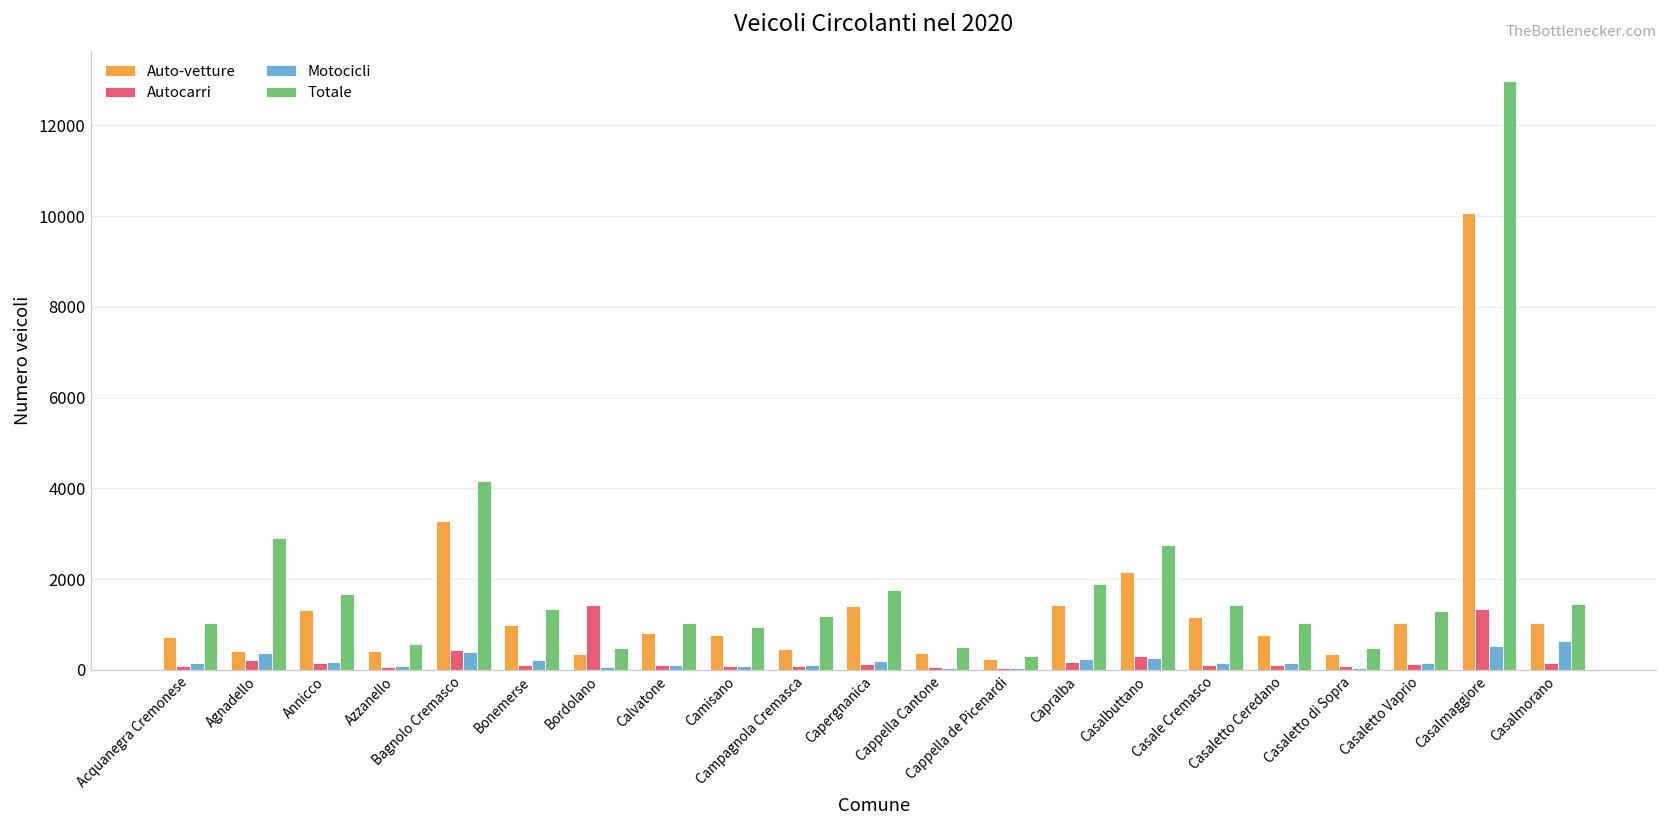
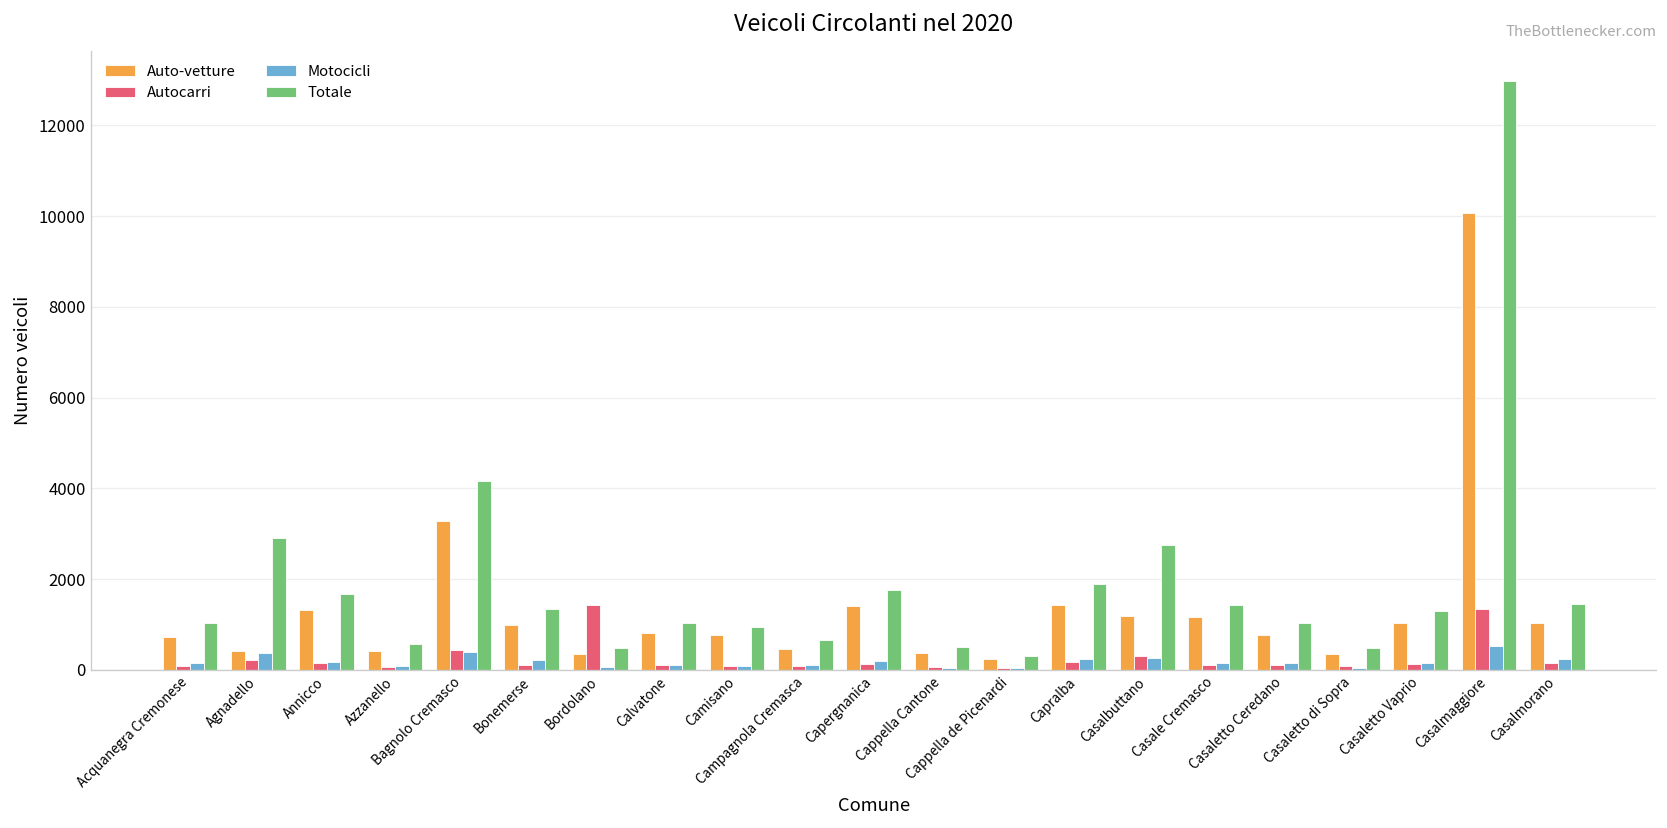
  {
    "Auto-vetture": {
      "Acquanegra Cremonese": 700,
      "Agnadello": 400,
      "Annicco": 1300,
      "Azzanello": 400,
      "Bagnolo Cremasco": 3300,
      "Bonemerse": 1000,
      "Bordolano": 300,
      "Calvatone": 800,
      "Camisano": 800,
      "Campagnola Cremasca": 500,
      "Capergnanica": 1400,
      "Cappella Cantone": 400,
      "Cappella de Picenardi": 200,
      "Capralba": 1400,
-     "Casalbuttano": 2100,
+     "Casalbuttano": 1200,
      "Casale Cremasco": 1200,
      "Casaletto Ceredano": 800,
      "Casaletto di Sopra": 400,
      "Casaletto Vaprio": 1000,
      "Casalmaggiore": 10100,
      "Casalmorano": 1000
    },
    "Autocarri": {
      "Acquanegra Cremonese": 100,
      "Agnadello": 200,
      "Annicco": 100,
      "Bagnolo Cremasco": 400,
      "Bonemerse": 100,
      "Bordolano": 1400,
      "Calvatone": 100,
      "Camisano": 100,
      "Campagnola Cremasca": 100,
      "Capergnanica": 100,
      "Capralba": 200,
      "Casalbuttano": 300,
      "Casale Cremasco": 100,
      "Casaletto Ceredano": 100,
      "Casaletto di Sopra": 100,
      "Casaletto Vaprio": 100,
      "Casalmaggiore": 1300,
      "Casalmorano": 200
    },
    "Motocicli": {
      "Acquanegra Cremonese": 100,
      "Agnadello": 400,
      "Annicco": 200,
      "Azzanello": 100,
      "Bagnolo Cremasco": 400,
      "Bonemerse": 200,
      "Calvatone": 100,
      "Camisano": 100,
      "Campagnola Cremasca": 100,
      "Capergnanica": 200,
      "Capralba": 200,
      "Casalbuttano": 300,
      "Casale Cremasco": 200,
      "Casaletto Ceredano": 100,
      "Casaletto Vaprio": 100,
      "Casalmaggiore": 500,
-     "Casalmorano": 600
+     "Casalmorano": 200
    },
    "Totale": {
      "Acquanegra Cremonese": 1000,
      "Agnadello": 2900,
      "Annicco": 1700,
      "Azzanello": 600,
      "Bagnolo Cremasco": 4200,
      "Bonemerse": 1300,
      "Bordolano": 500,
      "Calvatone": 1000,
      "Camisano": 900,
-     "Campagnola Cremasca": 1200,
+     "Campagnola Cremasca": 700,
      "Capergnanica": 1700,
      "Cappella Cantone": 500,
      "Cappella de Picenardi": 300,
      "Capralba": 1900,
      "Casalbuttano": 2800,
      "Casale Cremasco": 1400,
      "Casaletto Ceredano": 1000,
      "Casaletto di Sopra": 500,
      "Casaletto Vaprio": 1300,
      "Casalmaggiore": 13000,
      "Casalmorano": 1400
    }
  }
